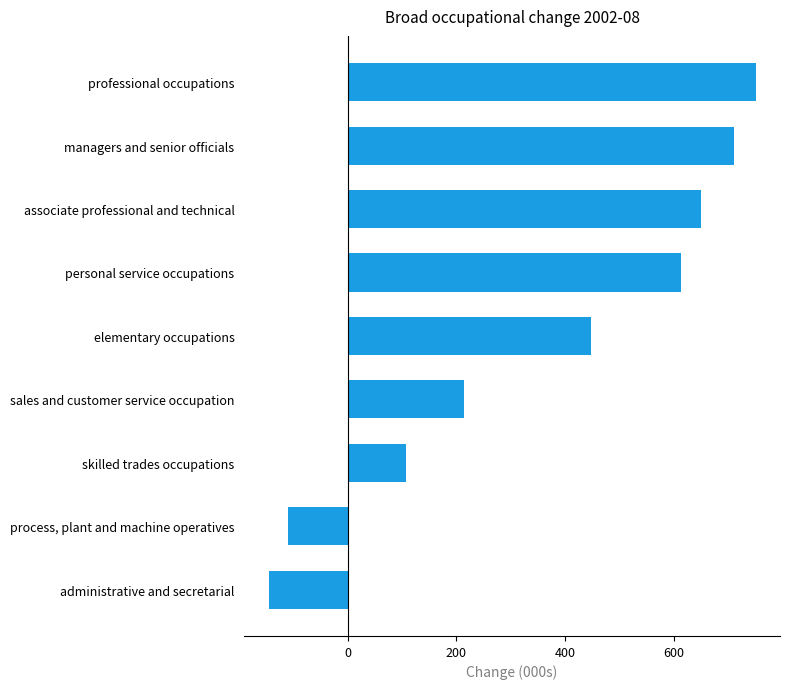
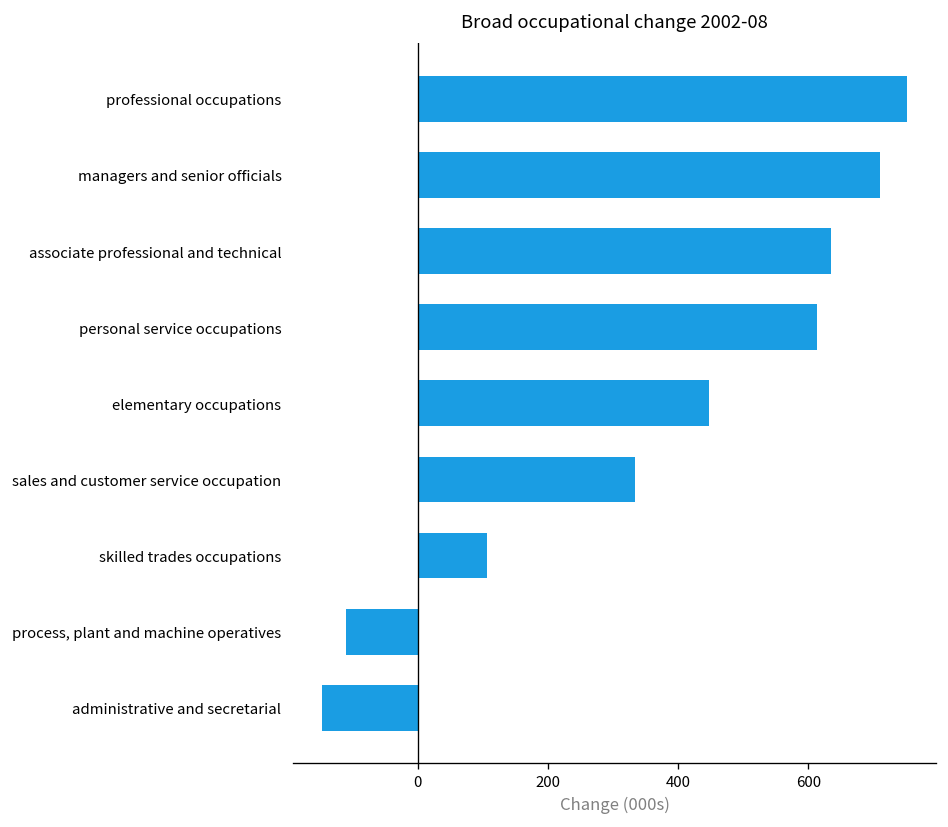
  {
    "professional occupations": 750,
    "managers and senior officials": 710,
-   "associate professional and technical": 650,
+   "associate professional and technical": 640,
    "personal service occupations": 610,
    "elementary occupations": 450,
-   "sales and customer service occupation": 210,
+   "sales and customer service occupation": 330,
    "skilled trades occupations": 110,
    "process, plant and machine operatives": -110,
    "administrative and secretarial": -150
  }
